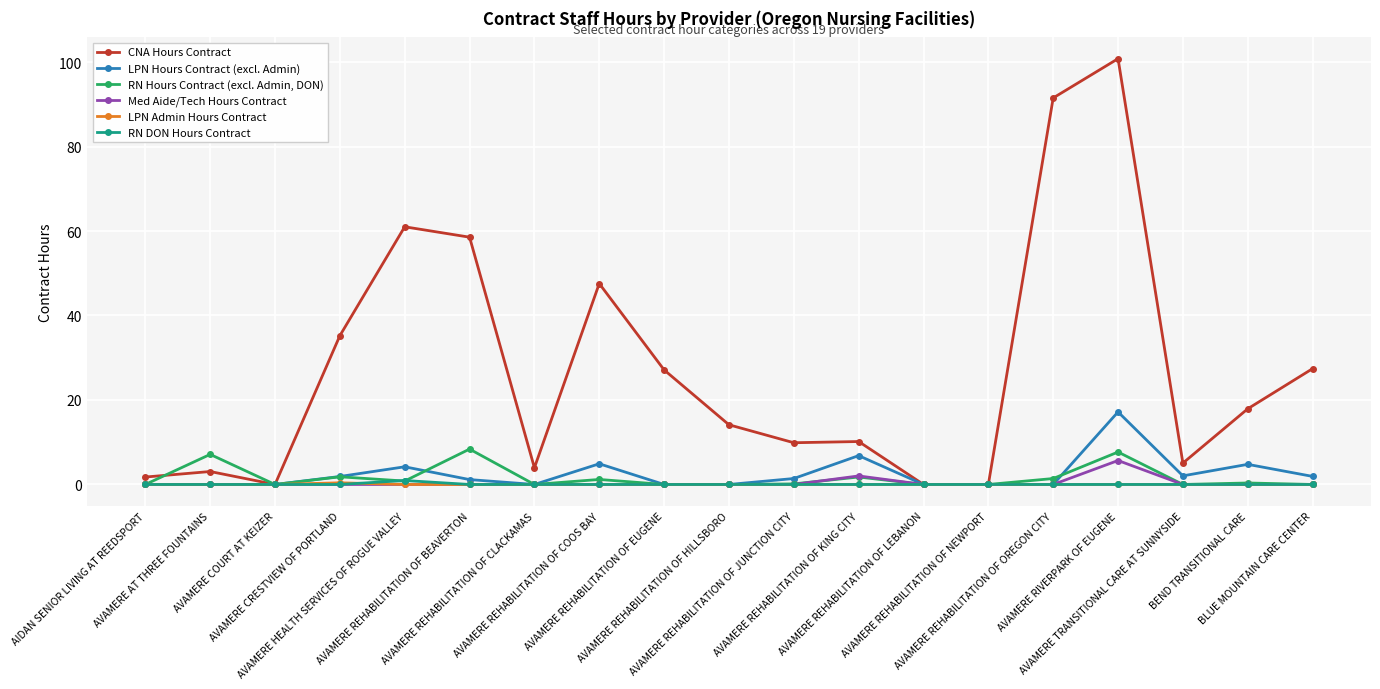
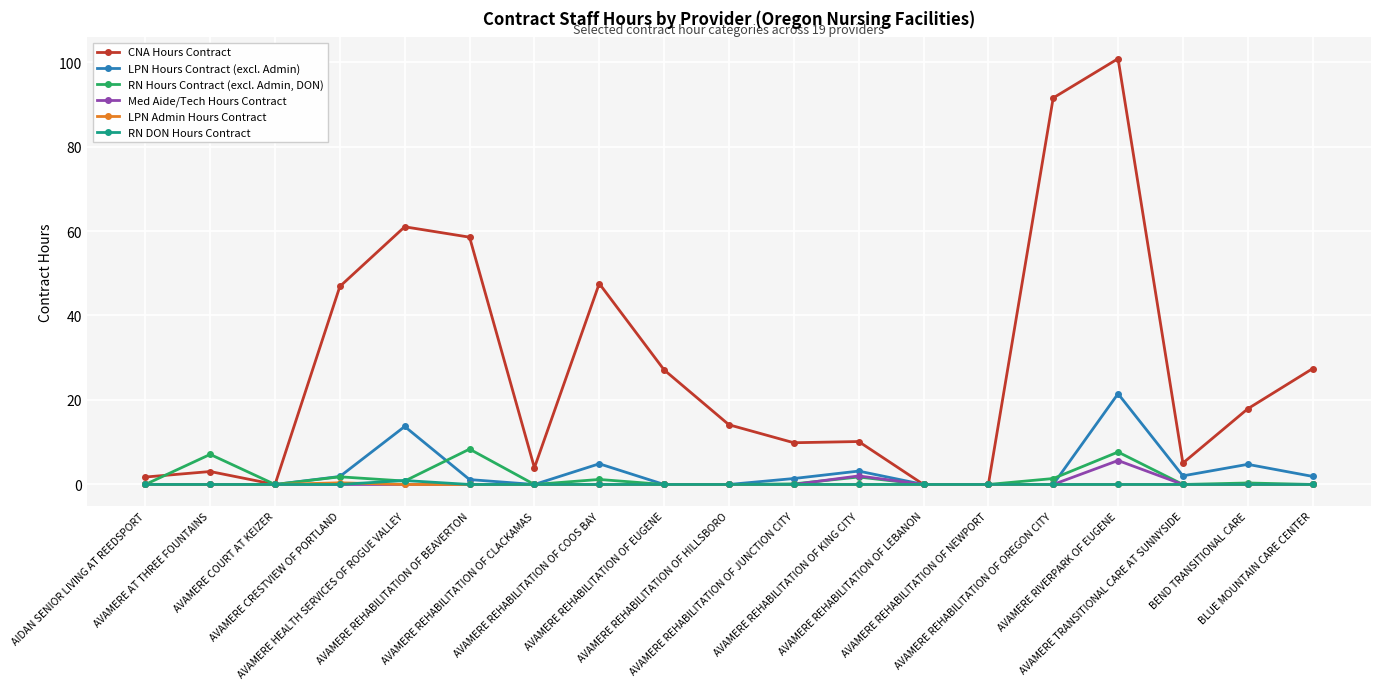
  {
    "CNA Hours Contract": {
      "AIDAN SENIOR LIVING AT REEDSPORT": 2,
      "AVAMERE AT THREE FOUNTAINS": 3,
-     "AVAMERE CRESTVIEW OF PORTLAND": 35,
+     "AVAMERE CRESTVIEW OF PORTLAND": 47,
      "AVAMERE HEALTH SERVICES OF ROGUE VALLEY": 61,
      "AVAMERE REHABILITATION OF BEAVERTON": 59,
      "AVAMERE REHABILITATION OF CLACKAMAS": 4,
      "AVAMERE REHABILITATION OF COOS BAY": 48,
      "AVAMERE REHABILITATION OF EUGENE": 27,
      "AVAMERE REHABILITATION OF HILLSBORO": 14,
      "AVAMERE REHABILITATION OF JUNCTION CITY": 10,
      "AVAMERE REHABILITATION OF KING CITY": 10,
      "AVAMERE REHABILITATION OF OREGON CITY": 92,
      "AVAMERE RIVERPARK OF EUGENE": 101,
      "AVAMERE TRANSITIONAL CARE AT SUNNYSIDE": 5,
      "BEND TRANSITIONAL CARE": 18,
      "BLUE MOUNTAIN CARE CENTER": 27
    },
    "LPN Hours Contract (excl. Admin)": {
-     "AVAMERE HEALTH SERVICES OF ROGUE VALLEY": 4,
+     "AVAMERE HEALTH SERVICES OF ROGUE VALLEY": 14,
      "AVAMERE REHABILITATION OF BEAVERTON": 1,
      "AVAMERE REHABILITATION OF COOS BAY": 5,
      "AVAMERE REHABILITATION OF JUNCTION CITY": 1,
-     "AVAMERE REHABILITATION OF KING CITY": 7,
-     "AVAMERE RIVERPARK OF EUGENE": 17,
+     "AVAMERE REHABILITATION OF KING CITY": 3,
+     "AVAMERE RIVERPARK OF EUGENE": 21,
      "AVAMERE TRANSITIONAL CARE AT SUNNYSIDE": 2,
      "BEND TRANSITIONAL CARE": 5,
      "BLUE MOUNTAIN CARE CENTER": 2
    },
    "Med Aide/Tech Hours Contract": {
      "AVAMERE RIVERPARK OF EUGENE": 6
    }
  }
